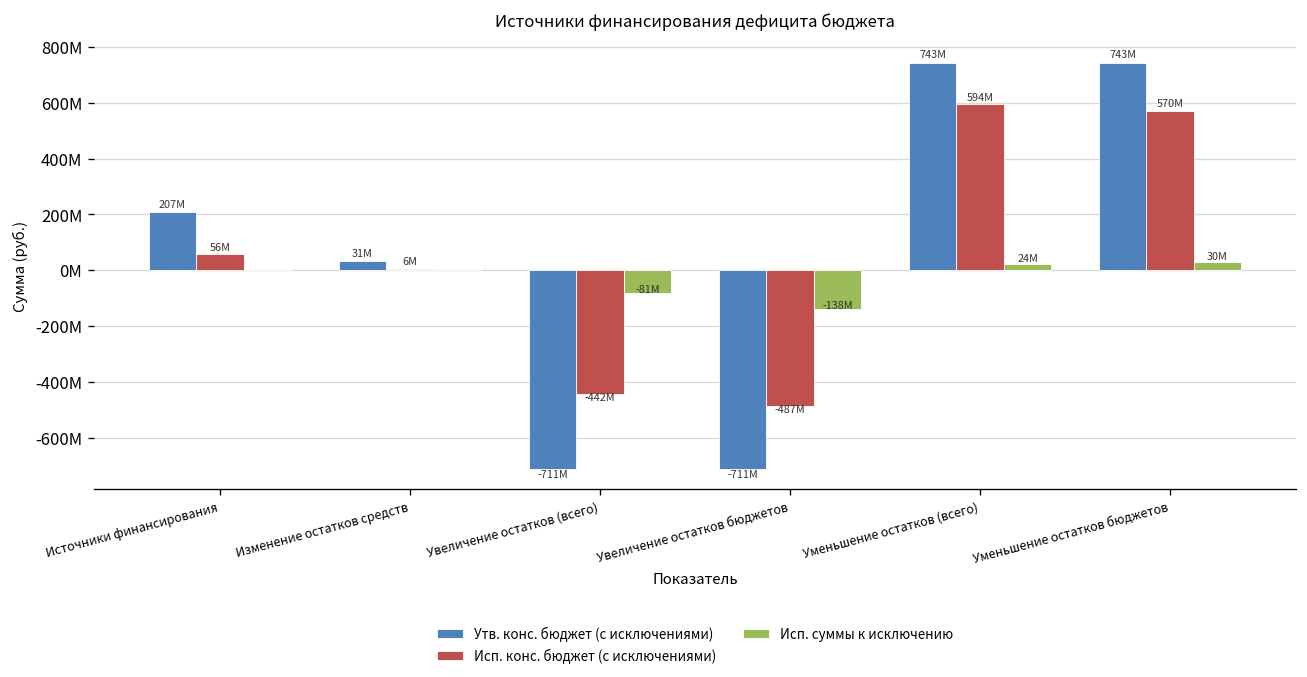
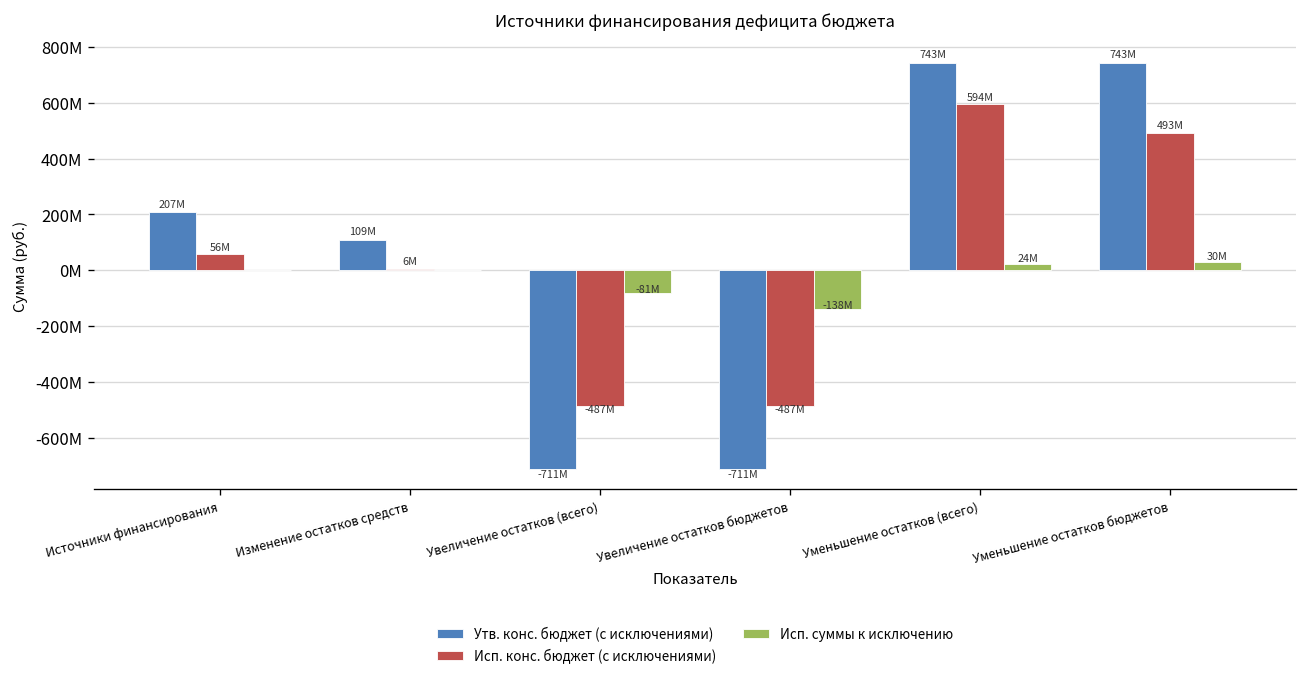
  {
    "Утв. конс. бюджет (с исключениями)": {
      "Источники финансирования": "207M",
-     "Изменение остатков средств": "31M",
+     "Изменение остатков средств": "109M",
      "Увеличение остатков (всего)": "-711M",
      "Увеличение остатков бюджетов": "-711M",
      "Уменьшение остатков (всего)": "743M",
      "Уменьшение остатков бюджетов": "743M"
    },
    "Исп. конс. бюджет (с исключениями)": {
      "Источники финансирования": "56M",
      "Изменение остатков средств": "6M",
-     "Увеличение остатков (всего)": "-442M",
+     "Увеличение остатков (всего)": "-487M",
      "Увеличение остатков бюджетов": "-487M",
      "Уменьшение остатков (всего)": "594M",
-     "Уменьшение остатков бюджетов": "570M"
+     "Уменьшение остатков бюджетов": "493M"
    },
    "Исп. суммы к исключению": {
      "Увеличение остатков (всего)": "-81M",
      "Увеличение остатков бюджетов": "-138M",
      "Уменьшение остатков (всего)": "24M",
      "Уменьшение остатков бюджетов": "30M"
    }
  }
